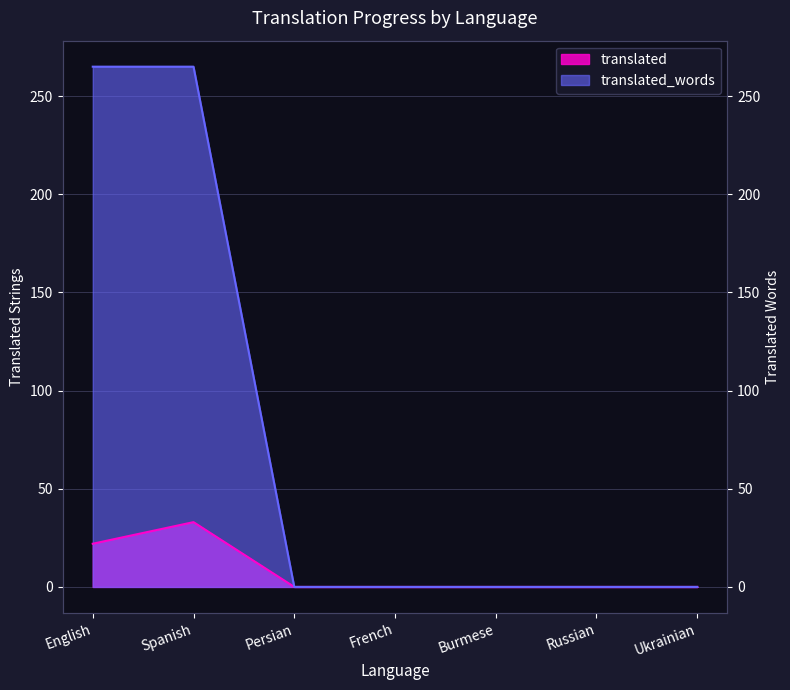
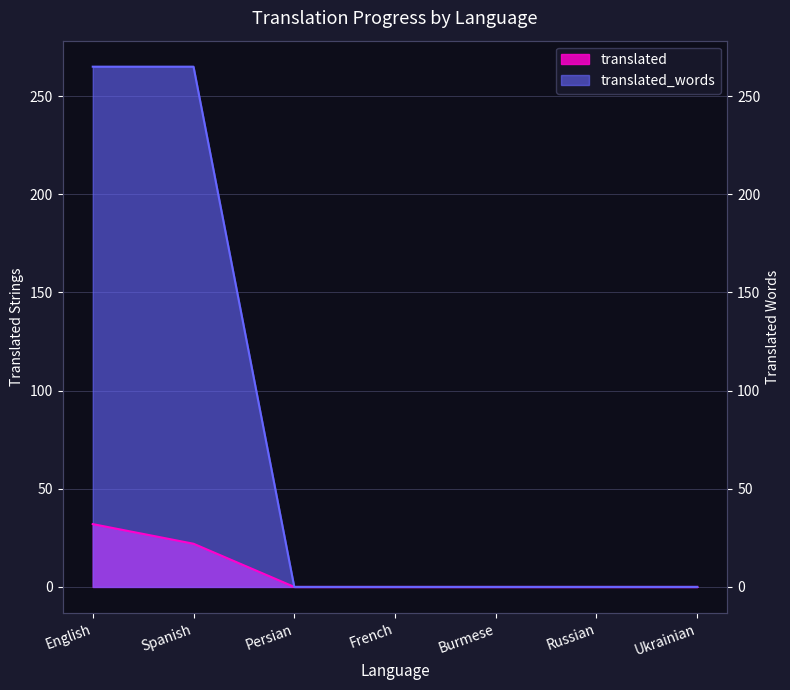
  {
    "translated": {
-     "English": 22,
-     "Spanish": 33
+     "English": 32,
+     "Spanish": 22
    },
    "translated_words": {
      "English": 265,
      "Spanish": 265
    }
  }
